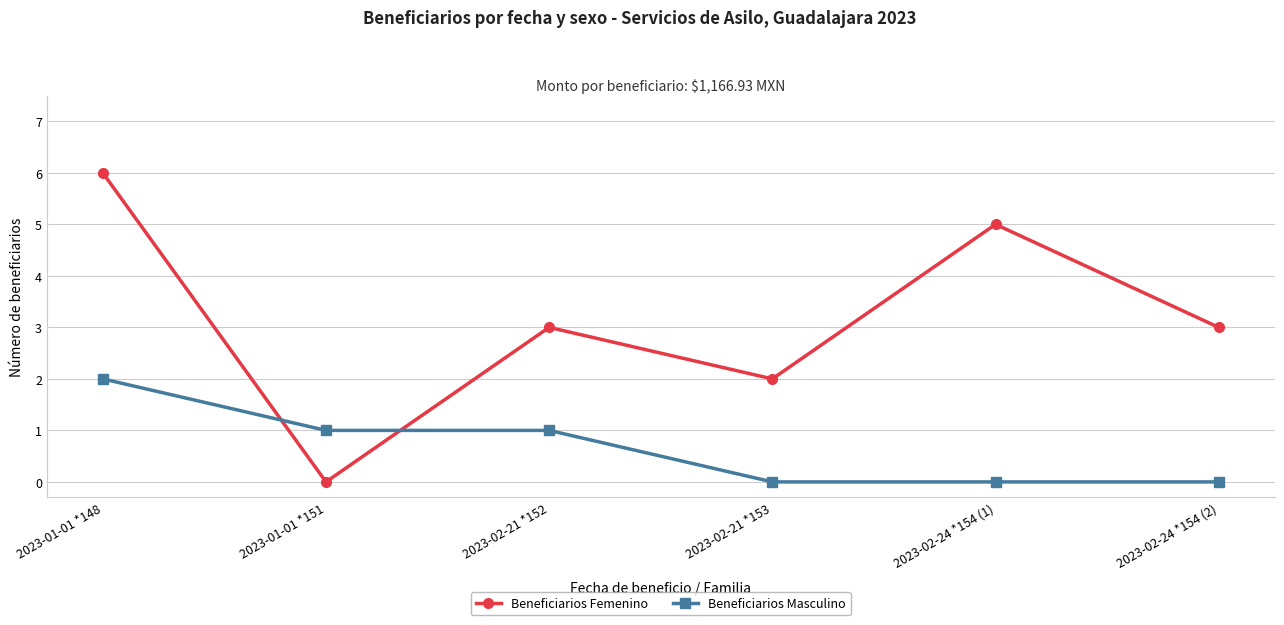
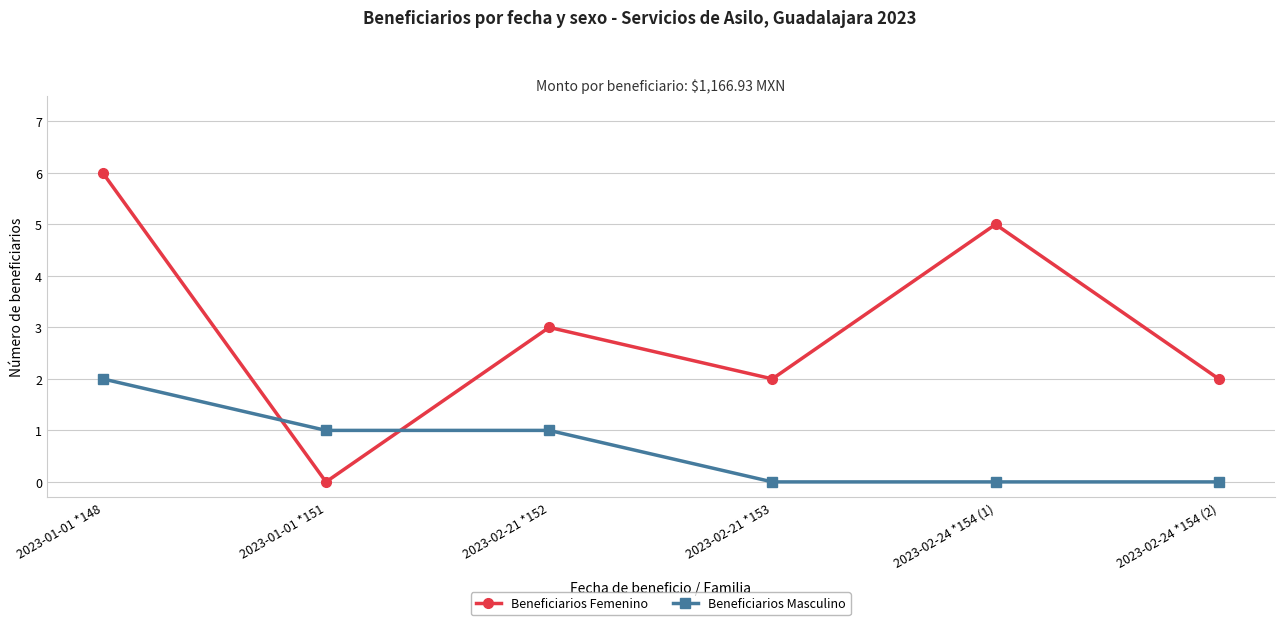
  {
    "Beneficiarios Femenino": {
      "2023-01-01 *148": 6,
      "2023-01-01 *151": 0,
      "2023-02-21 *152": 3,
      "2023-02-21 *153": 2,
      "2023-02-24 *154 (1)": 5,
-     "2023-02-24 *154 (2)": 3
+     "2023-02-24 *154 (2)": 2
    },
    "Beneficiarios Masculino": {
      "2023-01-01 *148": 2,
      "2023-01-01 *151": 1,
      "2023-02-21 *152": 1,
      "2023-02-21 *153": 0,
      "2023-02-24 *154 (1)": 0,
      "2023-02-24 *154 (2)": 0
    }
  }
